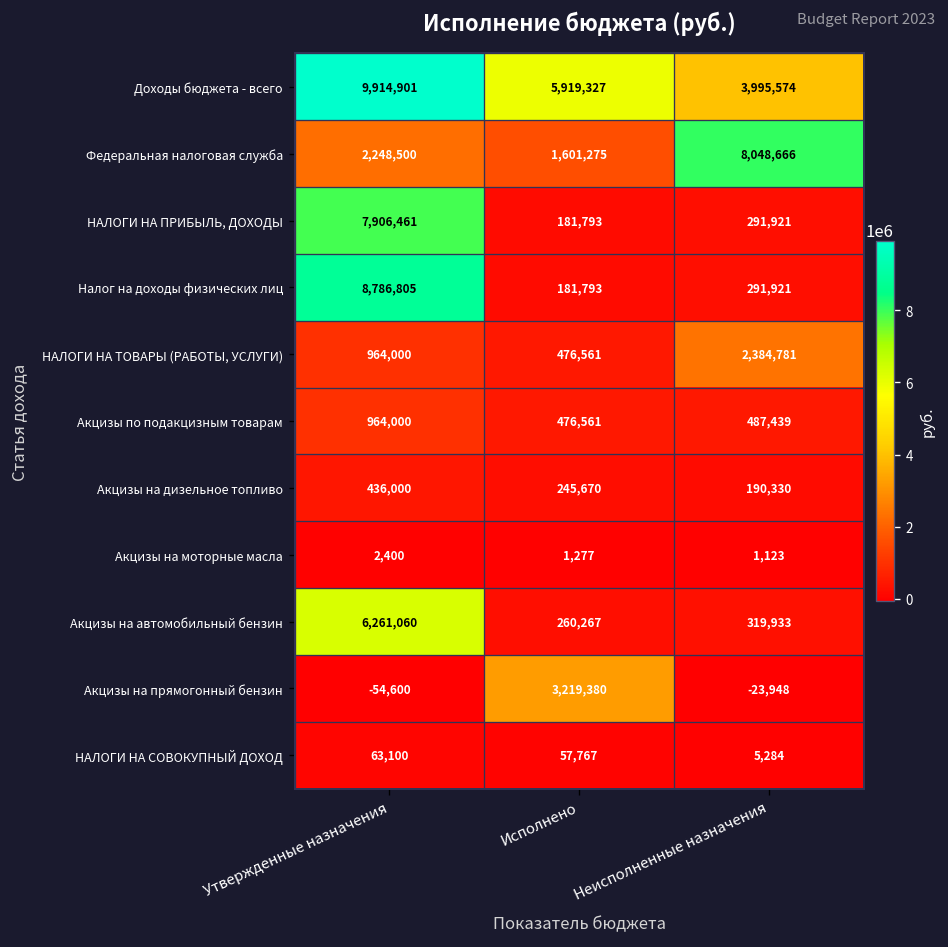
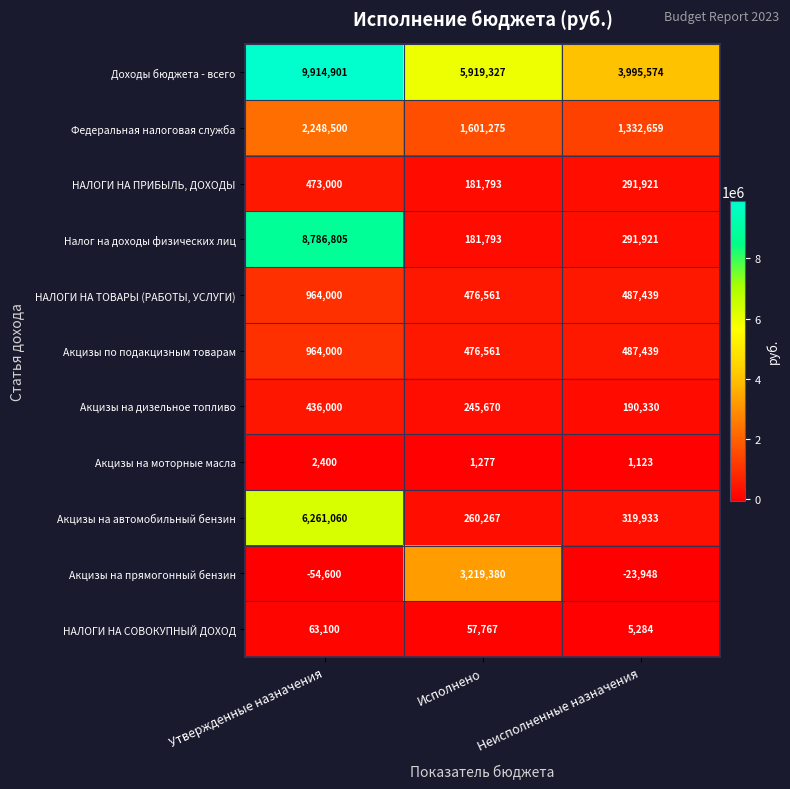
  {
    "Доходы бюджета - всего": {
      "Утвержденные назначения": "9,914,901",
      "Исполнено": "5,919,327",
      "Неисполненные назначения": "3,995,574"
    },
    "Федеральная налоговая служба": {
      "Утвержденные назначения": "2,248,500",
      "Исполнено": "1,601,275",
-     "Неисполненные назначения": "8,048,666"
+     "Неисполненные назначения": "1,332,659"
    },
    "НАЛОГИ НА ПРИБЫЛЬ, ДОХОДЫ": {
-     "Утвержденные назначения": "7,906,461",
+     "Утвержденные назначения": "473,000",
      "Исполнено": "181,793",
      "Неисполненные назначения": "291,921"
    },
    "Налог на доходы физических лиц": {
      "Утвержденные назначения": "8,786,805",
      "Исполнено": "181,793",
      "Неисполненные назначения": "291,921"
    },
    "НАЛОГИ НА ТОВАРЫ (РАБОТЫ, УСЛУГИ)": {
      "Утвержденные назначения": "964,000",
      "Исполнено": "476,561",
-     "Неисполненные назначения": "2,384,781"
+     "Неисполненные назначения": "487,439"
    },
    "Акцизы по подакцизным товарам": {
      "Утвержденные назначения": "964,000",
      "Исполнено": "476,561",
      "Неисполненные назначения": "487,439"
    },
    "Акцизы на дизельное топливо": {
      "Утвержденные назначения": "436,000",
      "Исполнено": "245,670",
      "Неисполненные назначения": "190,330"
    },
    "Акцизы на моторные масла": {
      "Утвержденные назначения": "2,400",
      "Исполнено": "1,277",
      "Неисполненные назначения": "1,123"
    },
    "Акцизы на автомобильный бензин": {
      "Утвержденные назначения": "6,261,060",
      "Исполнено": "260,267",
      "Неисполненные назначения": "319,933"
    },
    "Акцизы на прямогонный бензин": {
      "Утвержденные назначения": "-54,600",
      "Исполнено": "3,219,380",
      "Неисполненные назначения": "-23,948"
    },
    "НАЛОГИ НА СОВОКУПНЫЙ ДОХОД": {
      "Утвержденные назначения": "63,100",
      "Исполнено": "57,767",
      "Неисполненные назначения": "5,284"
    }
  }
